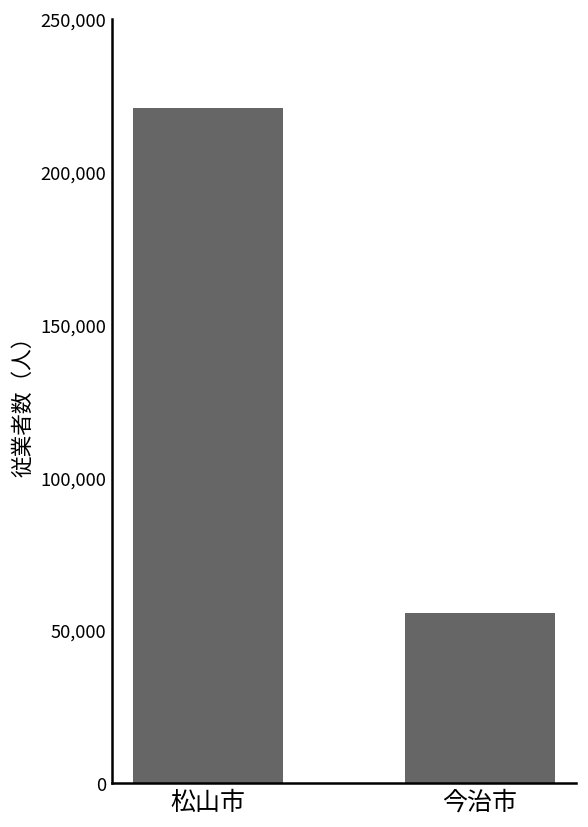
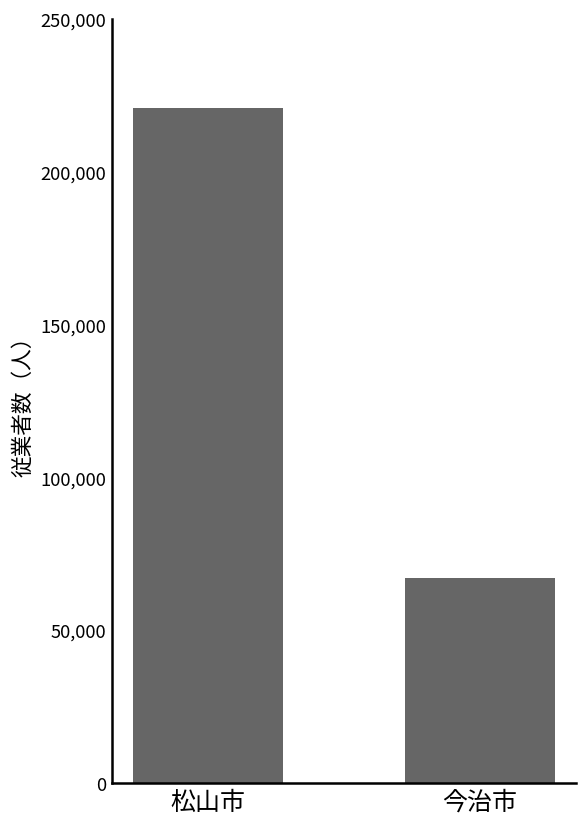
  {
    "松山市": "221,000",
-   "今治市": "55,000"
+   "今治市": "67,000"
  }
